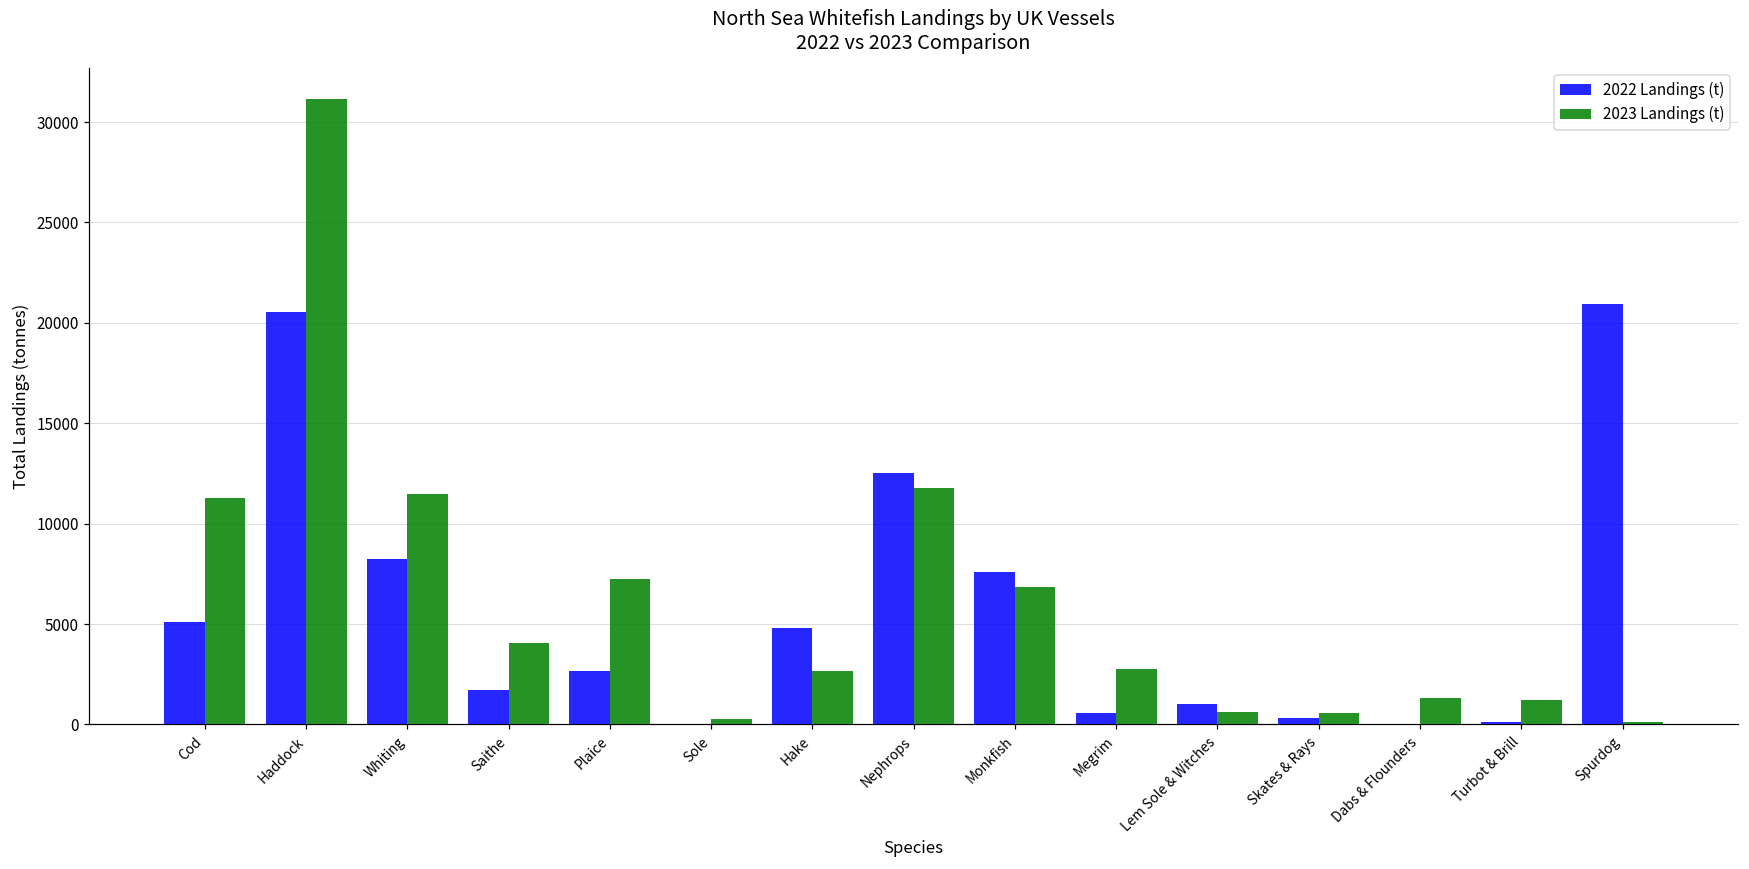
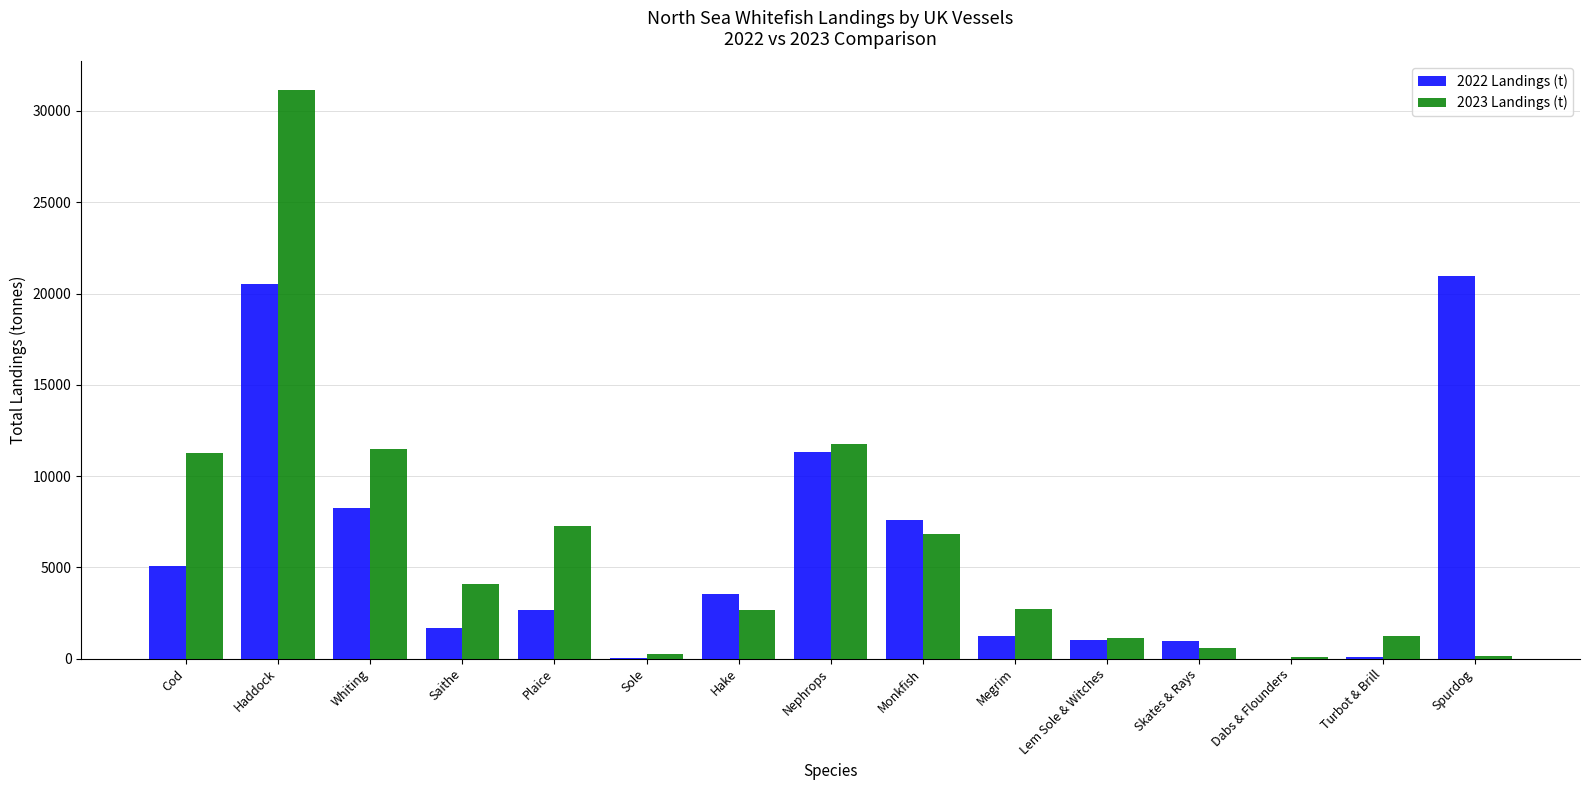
  {
    "2022 Landings (t)": {
      "Cod": 5100,
      "Haddock": 20500,
      "Whiting": 8200,
      "Saithe": 1700,
      "Plaice": 2700,
-     "Hake": 4800,
-     "Nephrops": 12500,
+     "Hake": 3500,
+     "Nephrops": 11300,
      "Monkfish": 7600,
-     "Megrim": 600,
+     "Megrim": 1300,
      "Lem Sole & Witches": 1000,
-     "Skates & Rays": 300,
+     "Skates & Rays": 900,
      "Dabs & Flounders": 0,
      "Spurdog": 21000
    },
    "2023 Landings (t)": {
      "Cod": 11300,
      "Haddock": 31200,
      "Whiting": 11500,
      "Saithe": 4100,
      "Plaice": 7300,
      "Sole": 300,
      "Hake": 2700,
      "Nephrops": 11800,
      "Monkfish": 6800,
      "Megrim": 2700,
-     "Lem Sole & Witches": 600,
+     "Lem Sole & Witches": 1100,
      "Skates & Rays": 600,
-     "Dabs & Flounders": 1300,
+     "Dabs & Flounders": 100,
      "Turbot & Brill": 1200
    }
  }
